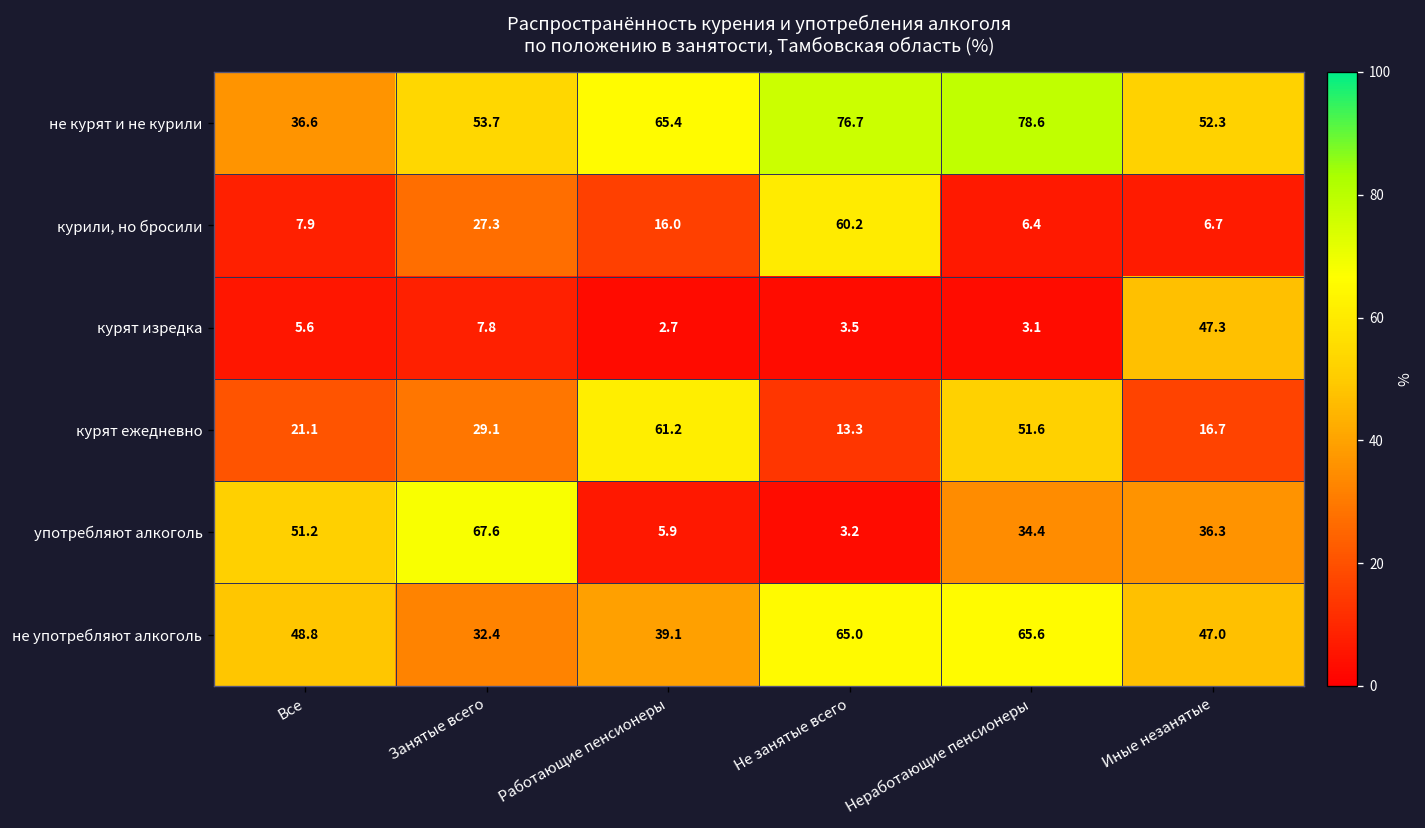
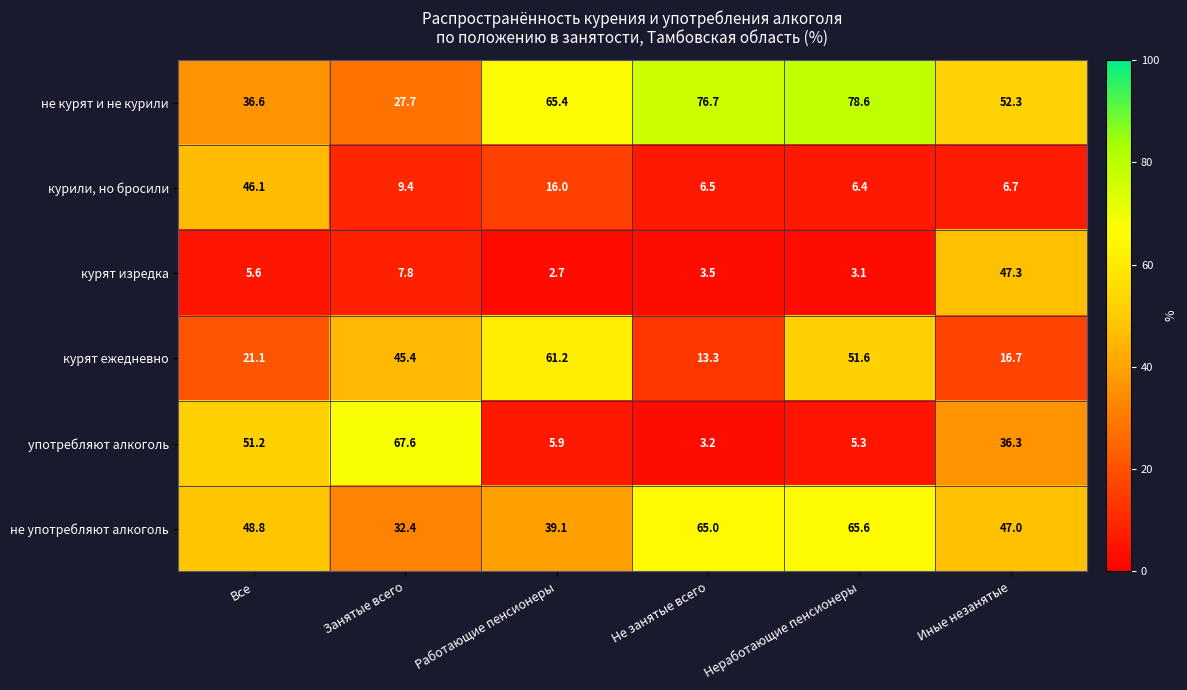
  {
    "не курят и не курили": {
      "Все": 36.6,
-     "Занятые всего": 53.7,
+     "Занятые всего": 27.7,
      "Работающие пенсионеры": 65.4,
      "Не занятые всего": 76.7,
      "Неработающие пенсионеры": 78.6,
      "Иные незанятые": 52.3
    },
    "курили, но бросили": {
-     "Все": 7.9,
-     "Занятые всего": 27.3,
+     "Все": 46.1,
+     "Занятые всего": 9.4,
      "Работающие пенсионеры": 16.0,
-     "Не занятые всего": 60.2,
+     "Не занятые всего": 6.5,
      "Неработающие пенсионеры": 6.4,
      "Иные незанятые": 6.7
    },
    "курят изредка": {
      "Все": 5.6,
      "Занятые всего": 7.8,
      "Работающие пенсионеры": 2.7,
      "Не занятые всего": 3.5,
      "Неработающие пенсионеры": 3.1,
      "Иные незанятые": 47.3
    },
    "курят ежедневно": {
      "Все": 21.1,
-     "Занятые всего": 29.1,
+     "Занятые всего": 45.4,
      "Работающие пенсионеры": 61.2,
      "Не занятые всего": 13.3,
      "Неработающие пенсионеры": 51.6,
      "Иные незанятые": 16.7
    },
    "употребляют алкоголь": {
      "Все": 51.2,
      "Занятые всего": 67.6,
      "Работающие пенсионеры": 5.9,
      "Не занятые всего": 3.2,
-     "Неработающие пенсионеры": 34.4,
+     "Неработающие пенсионеры": 5.3,
      "Иные незанятые": 36.3
    },
    "не употребляют алкоголь": {
      "Все": 48.8,
      "Занятые всего": 32.4,
      "Работающие пенсионеры": 39.1,
      "Не занятые всего": 65.0,
      "Неработающие пенсионеры": 65.6,
      "Иные незанятые": 47.0
    }
  }
